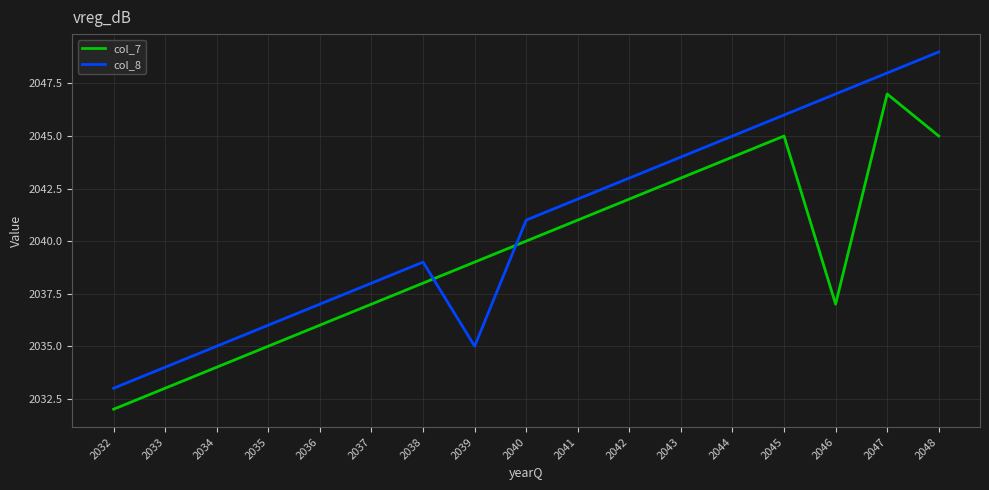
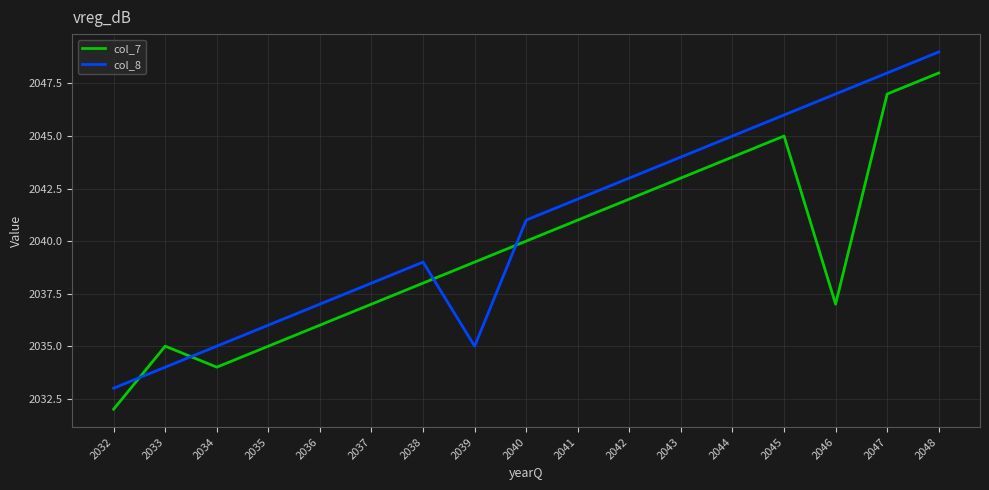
  {
    "col_7": {
      "2032": 2032,
-     "2033": 2033,
+     "2033": 2035,
      "2034": 2034,
      "2035": 2035,
      "2036": 2036,
      "2037": 2037,
      "2038": 2038,
      "2039": 2039,
      "2040": 2040,
      "2041": 2041,
      "2042": 2042,
      "2043": 2043,
      "2044": 2044,
      "2045": 2045,
      "2046": 2037,
      "2047": 2047,
-     "2048": 2045
+     "2048": 2048
    },
    "col_8": {
      "2032": 2033,
      "2033": 2034,
      "2034": 2035,
      "2035": 2036,
      "2036": 2037,
      "2037": 2038,
      "2038": 2039,
      "2039": 2035,
      "2040": 2041,
      "2041": 2042,
      "2042": 2043,
      "2043": 2044,
      "2044": 2045,
      "2045": 2046,
      "2046": 2047,
      "2047": 2048,
      "2048": 2049
    }
  }
